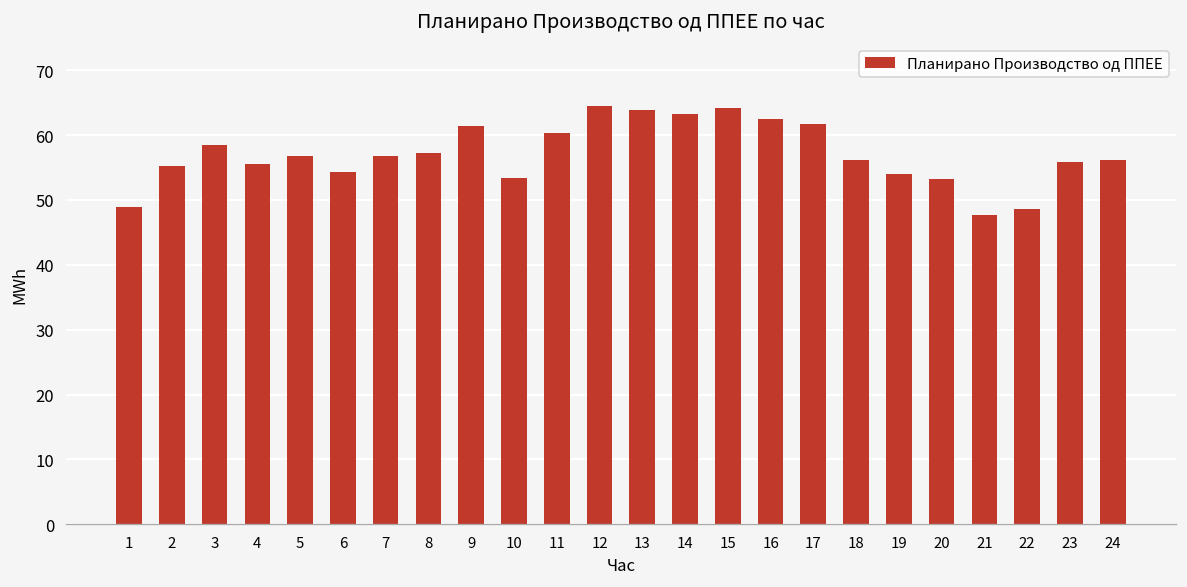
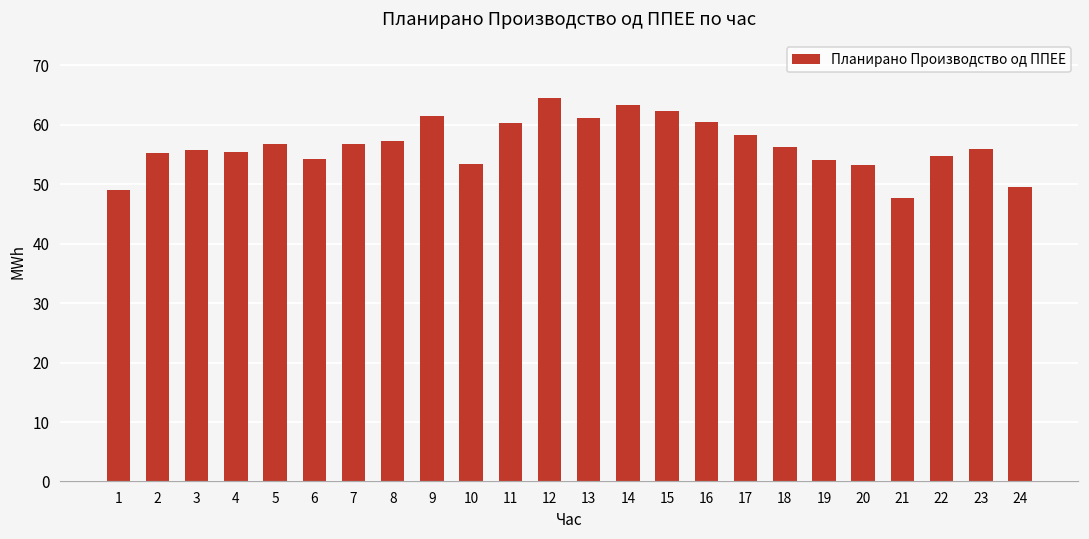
  {
    "1": 49,
    "2": 55,
-   "3": 58,
+   "3": 56,
    "4": 55,
    "5": 57,
    "6": 54,
    "7": 57,
    "8": 57,
    "9": 61,
    "10": 53,
    "11": 60,
    "12": 64,
-   "13": 64,
+   "13": 61,
    "14": 63,
-   "15": 64,
-   "16": 62,
-   "17": 62,
+   "15": 62,
+   "16": 61,
+   "17": 58,
    "18": 56,
    "19": 54,
    "20": 53,
    "21": 48,
-   "22": 49,
+   "22": 55,
    "23": 56,
-   "24": 56
+   "24": 50
  }
